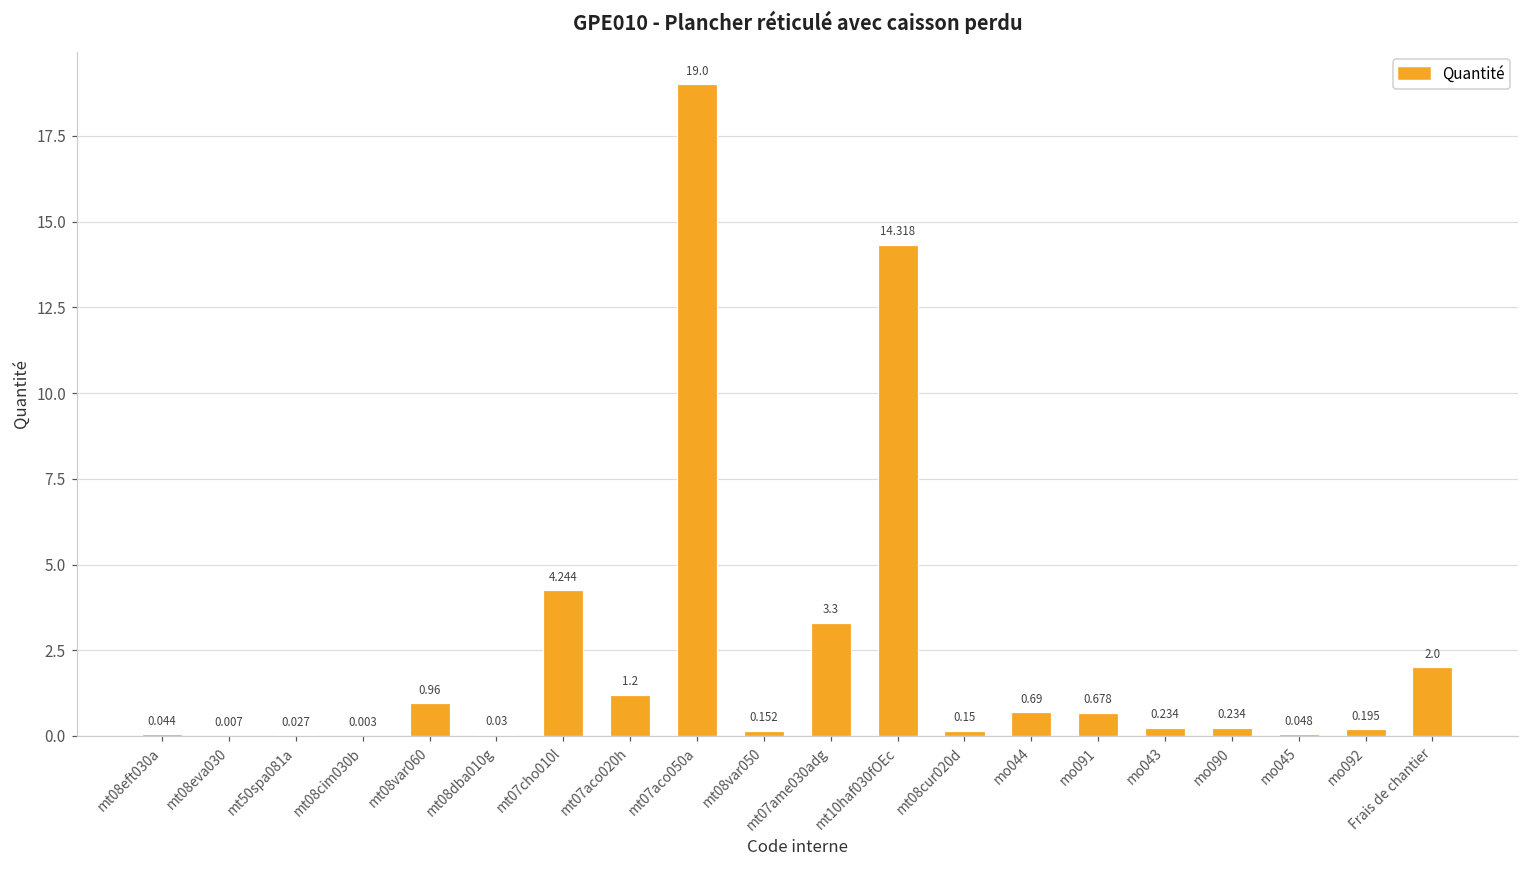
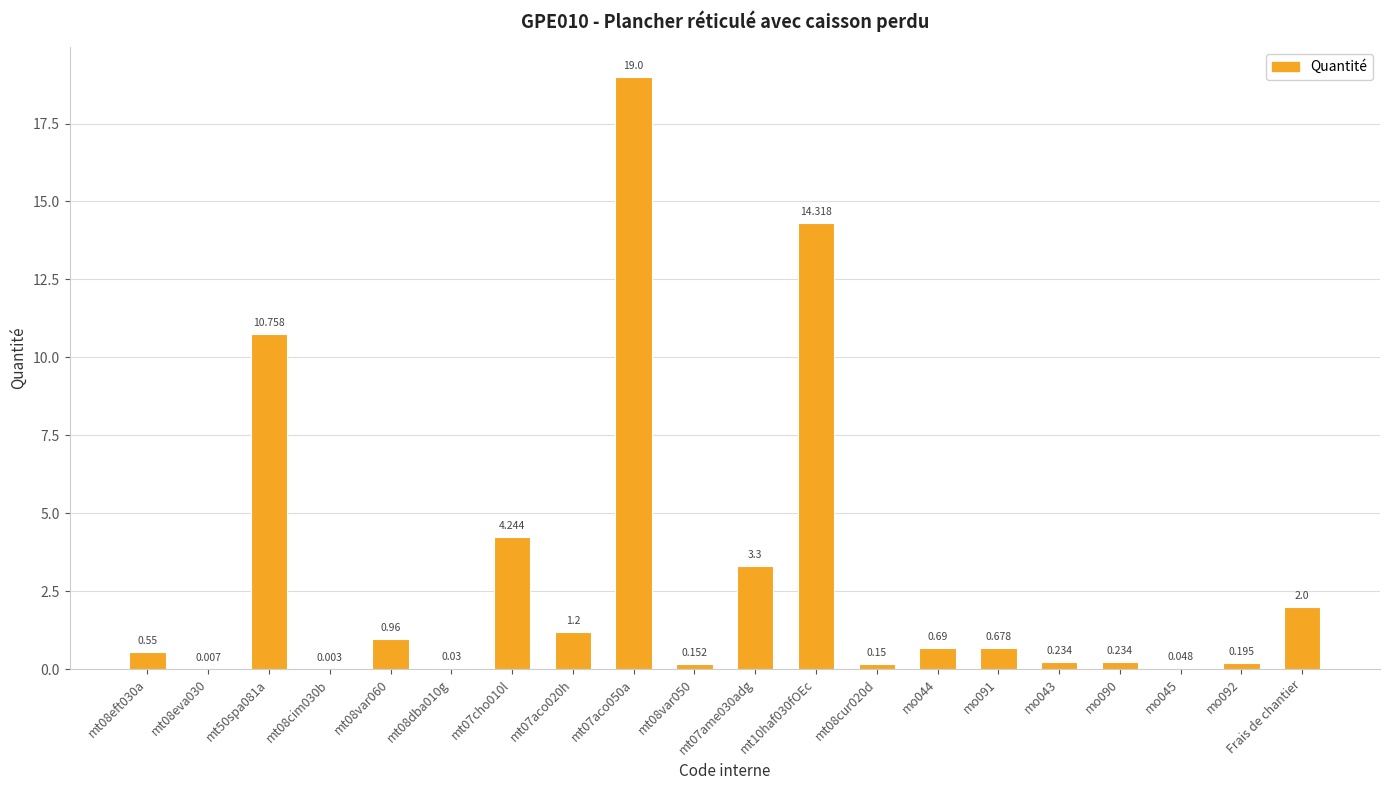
  {
-   "mt08eft030a": 0.044,
+   "mt08eft030a": 0.55,
    "mt08eva030": 0.007,
-   "mt50spa081a": 0.027,
+   "mt50spa081a": 10.758,
    "mt08cim030b": 0.003,
    "mt08var060": 0.96,
    "mt08dba010g": 0.03,
    "mt07cho010l": 4.244,
    "mt07aco020h": 1.2,
    "mt07aco050a": 19.0,
    "mt08var050": 0.152,
    "mt07ame030adg": 3.3,
    "mt10haf030fOEc": 14.318,
    "mt08cur020d": 0.15,
    "mo044": 0.69,
    "mo091": 0.678,
    "mo043": 0.234,
    "mo090": 0.234,
    "mo045": 0.048,
    "mo092": 0.195,
    "Frais de chantier": 2.0
  }
